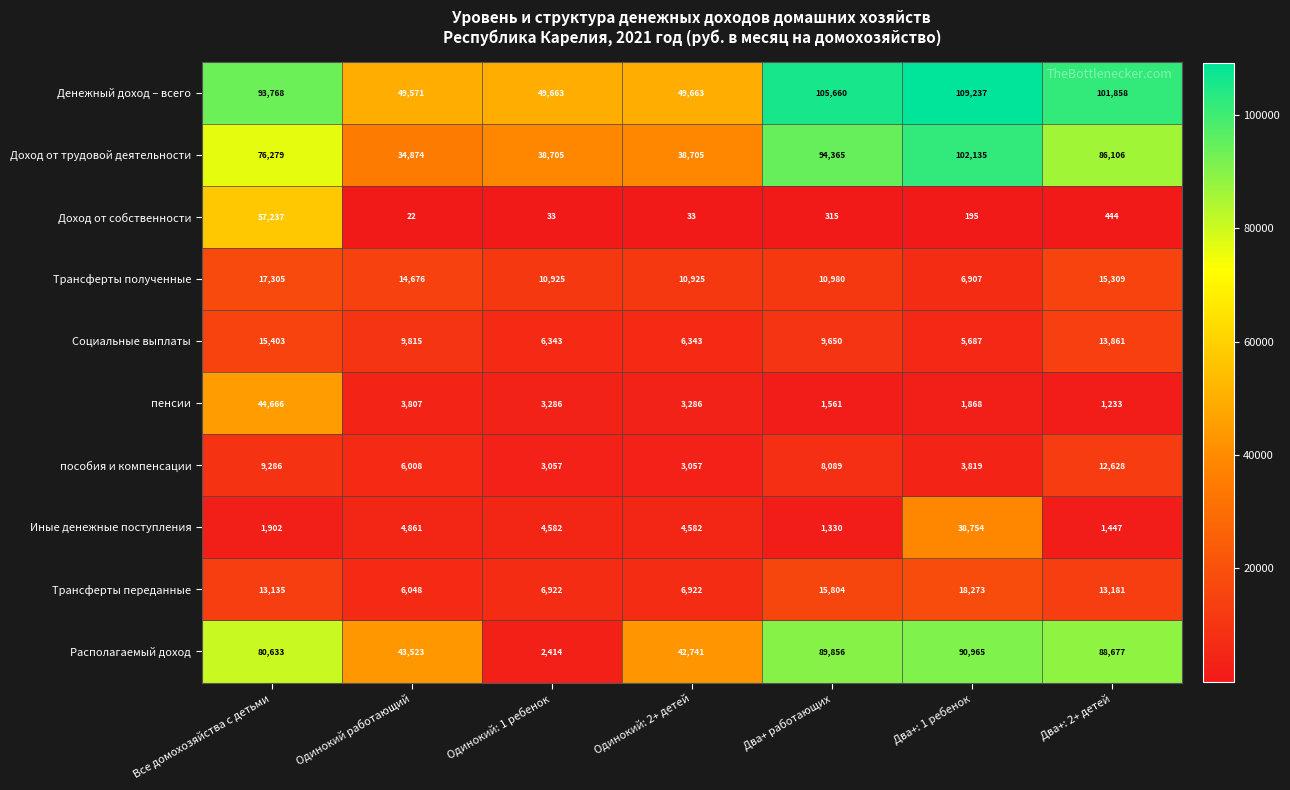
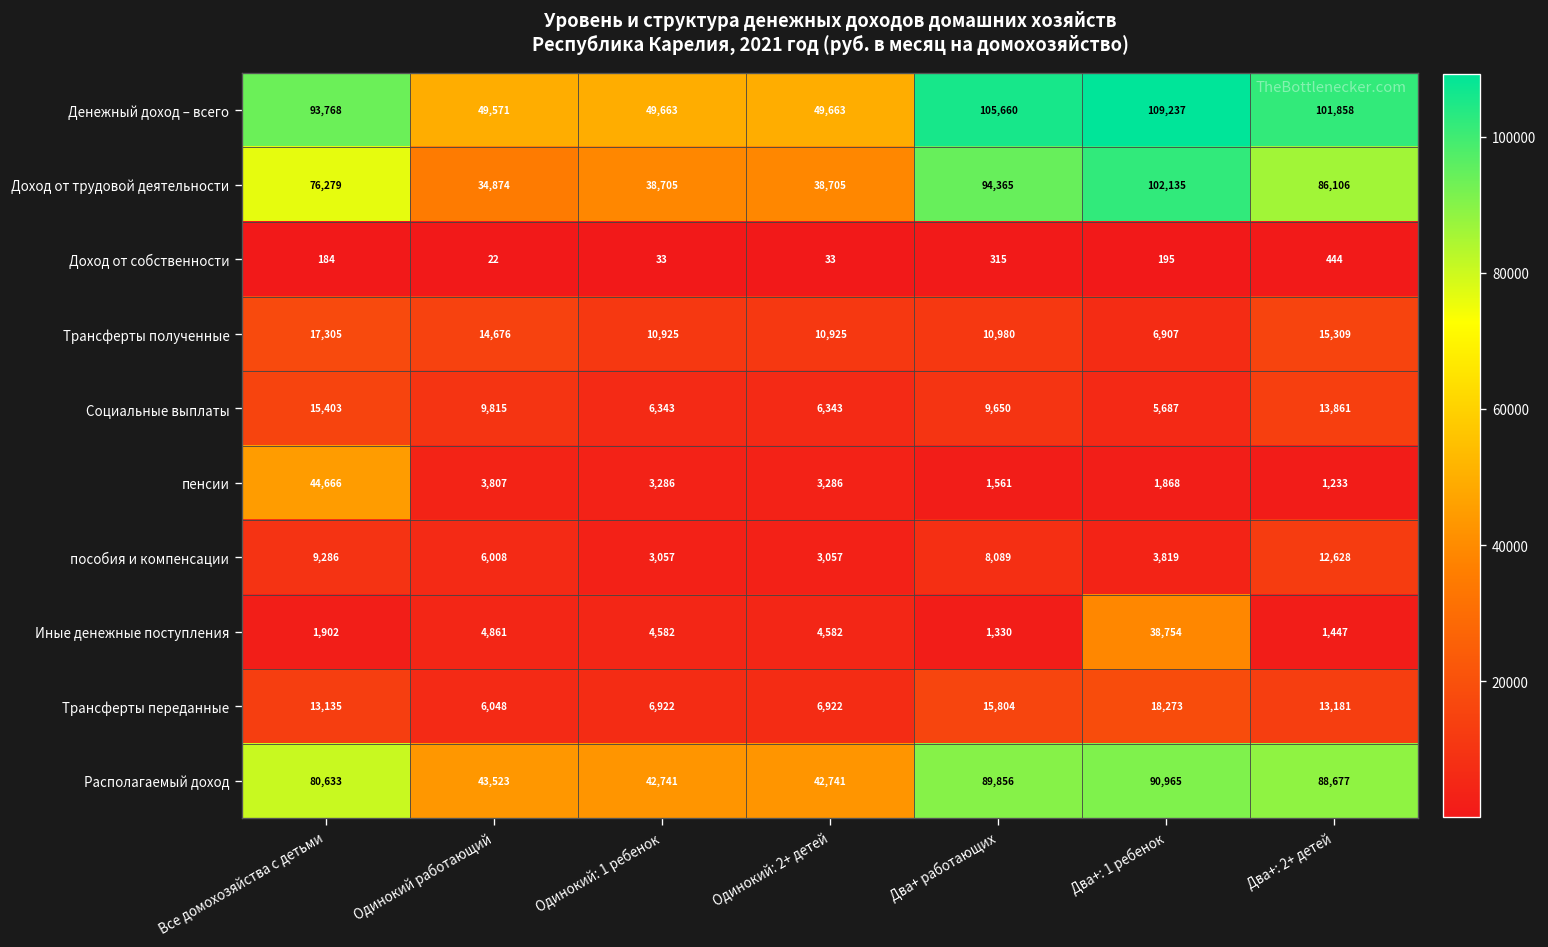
  {
    "Денежный доход – всего": {
      "Все домохозяйства с детьми": "93,768",
      "Одинокий работающий": "49,571",
      "Одинокий: 1 ребенок": "49,663",
      "Одинокий: 2+ детей": "49,663",
      "Два+ работающих": "105,660",
      "Два+: 1 ребенок": "109,237"
    },
    "Доход от трудовой деятельности": {
      "Все домохозяйства с детьми": "76,279",
      "Одинокий работающий": "34,874",
      "Одинокий: 1 ребенок": "38,705",
      "Одинокий: 2+ детей": "38,705",
      "Два+ работающих": "94,365",
      "Два+: 1 ребенок": "102,135",
      "Два+: 2+ детей": "86,106"
    },
    "Доход от собственности": {
-     "Все домохозяйства с детьми": "57,237",
+     "Все домохозяйства с детьми": "184",
      "Одинокий работающий": "22",
      "Одинокий: 1 ребенок": "33",
      "Одинокий: 2+ детей": "33",
      "Два+ работающих": "315",
      "Два+: 1 ребенок": "195",
      "Два+: 2+ детей": "444"
    },
    "Трансферты полученные": {
      "Все домохозяйства с детьми": "17,305",
      "Одинокий работающий": "14,676",
      "Одинокий: 1 ребенок": "10,925",
      "Одинокий: 2+ детей": "10,925",
      "Два+ работающих": "10,980",
      "Два+: 1 ребенок": "6,907",
      "Два+: 2+ детей": "15,309"
    },
    "Социальные выплаты": {
      "Все домохозяйства с детьми": "15,403",
      "Одинокий работающий": "9,815",
      "Одинокий: 1 ребенок": "6,343",
      "Одинокий: 2+ детей": "6,343",
      "Два+ работающих": "9,650",
      "Два+: 1 ребенок": "5,687",
      "Два+: 2+ детей": "13,861"
    },
    "пенсии": {
      "Все домохозяйства с детьми": "44,666",
      "Одинокий работающий": "3,807",
      "Одинокий: 1 ребенок": "3,286",
      "Одинокий: 2+ детей": "3,286",
      "Два+ работающих": "1,561",
      "Два+: 1 ребенок": "1,868",
      "Два+: 2+ детей": "1,233"
    },
    "пособия и компенсации": {
      "Все домохозяйства с детьми": "9,286",
      "Одинокий работающий": "6,008",
      "Одинокий: 1 ребенок": "3,057",
      "Одинокий: 2+ детей": "3,057",
      "Два+ работающих": "8,089",
      "Два+: 1 ребенок": "3,819",
      "Два+: 2+ детей": "12,628"
    },
    "Иные денежные поступления": {
      "Все домохозяйства с детьми": "1,902",
      "Одинокий работающий": "4,861",
      "Одинокий: 1 ребенок": "4,582",
      "Одинокий: 2+ детей": "4,582",
      "Два+ работающих": "1,330",
      "Два+: 1 ребенок": "38,754",
      "Два+: 2+ детей": "1,447"
    },
    "Трансферты переданные": {
      "Все домохозяйства с детьми": "13,135",
      "Одинокий работающий": "6,048",
      "Одинокий: 1 ребенок": "6,922",
      "Одинокий: 2+ детей": "6,922",
      "Два+ работающих": "15,804",
      "Два+: 1 ребенок": "18,273",
      "Два+: 2+ детей": "13,181"
    },
    "Располагаемый доход": {
      "Все домохозяйства с детьми": "80,633",
      "Одинокий работающий": "43,523",
-     "Одинокий: 1 ребенок": "2,414",
+     "Одинокий: 1 ребенок": "42,741",
      "Одинокий: 2+ детей": "42,741",
      "Два+ работающих": "89,856",
      "Два+: 1 ребенок": "90,965",
      "Два+: 2+ детей": "88,677"
    }
  }
